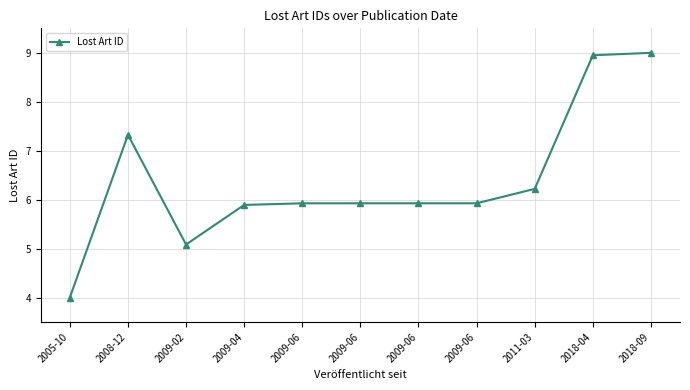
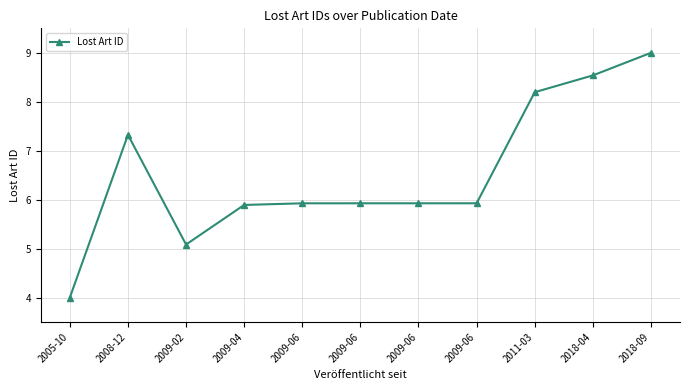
  {
    "2005-10": 4.0,
    "2008-12": 7.3,
    "2009-02": 5.1,
    "2009-04": 5.9,
-   "2011-03": 6.2,
-   "2018-04": 8.9,
+   "2011-03": 8.2,
+   "2018-04": 8.5,
    "2018-09": 9.0
  }
